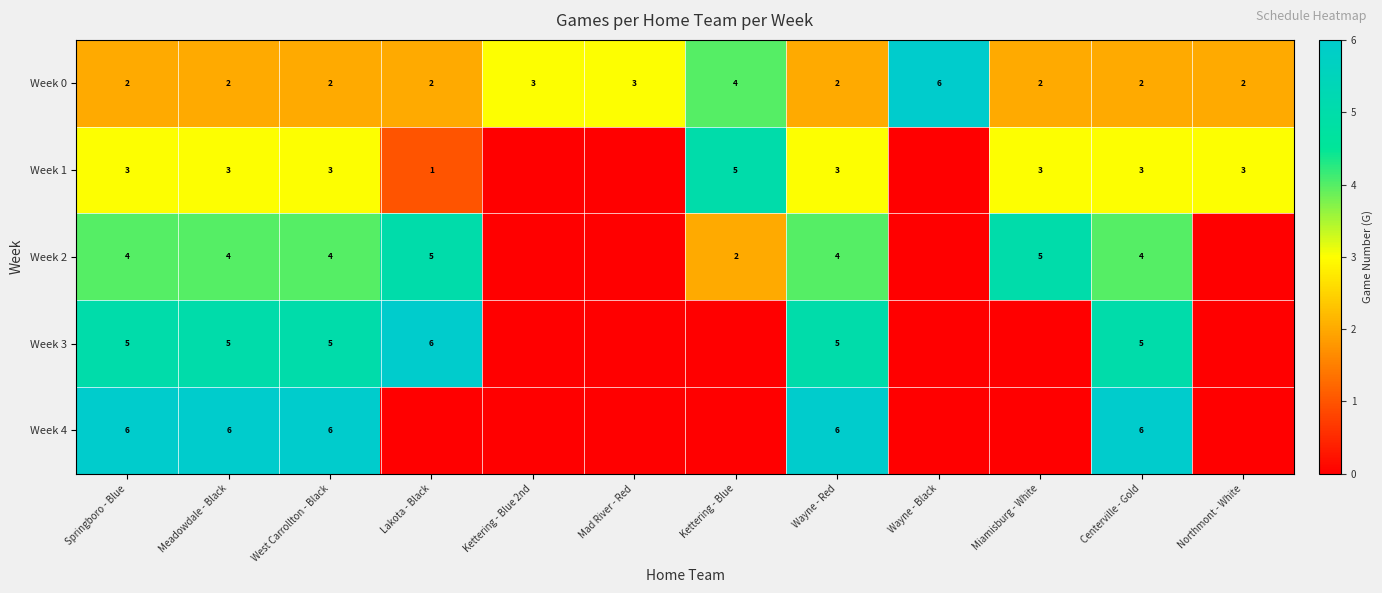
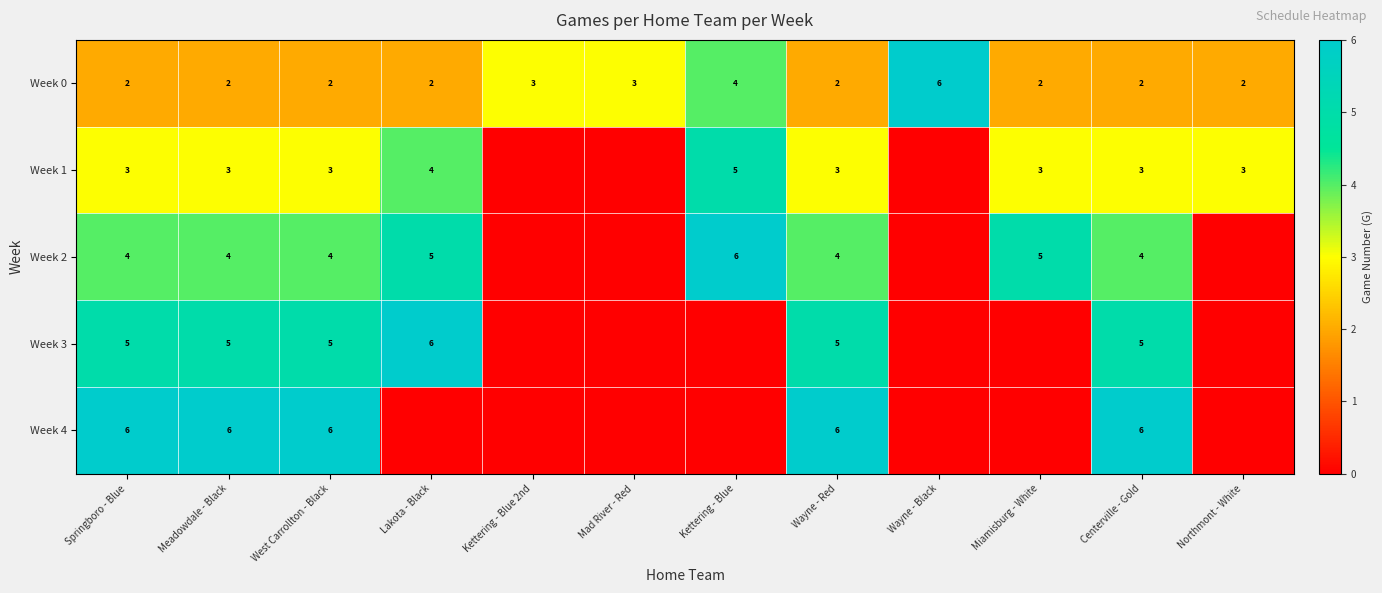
  {
    "Week 0": {
      "Springboro - Blue": 2,
      "Meadowdale - Black": 2,
      "West Carrollton - Black": 2,
      "Lakota - Black": 2,
      "Kettering - Blue 2nd": 3,
      "Mad River - Red": 3,
      "Kettering - Blue": 4,
      "Wayne - Red": 2,
      "Wayne - Black": 6,
      "Miamisburg - White": 2,
      "Centerville - Gold": 2,
      "Northmont - White": 2
    },
    "Week 1": {
      "Springboro - Blue": 3,
      "Meadowdale - Black": 3,
      "West Carrollton - Black": 3,
-     "Lakota - Black": 1,
+     "Lakota - Black": 4,
      "Kettering - Blue": 5,
      "Wayne - Red": 3,
      "Miamisburg - White": 3,
      "Centerville - Gold": 3,
      "Northmont - White": 3
    },
    "Week 2": {
      "Springboro - Blue": 4,
      "Meadowdale - Black": 4,
      "West Carrollton - Black": 4,
      "Lakota - Black": 5,
-     "Kettering - Blue": 2,
+     "Kettering - Blue": 6,
      "Wayne - Red": 4,
      "Miamisburg - White": 5,
      "Centerville - Gold": 4
    },
    "Week 3": {
      "Springboro - Blue": 5,
      "Meadowdale - Black": 5,
      "West Carrollton - Black": 5,
      "Lakota - Black": 6,
      "Wayne - Red": 5,
      "Centerville - Gold": 5
    },
    "Week 4": {
      "Springboro - Blue": 6,
      "Meadowdale - Black": 6,
      "West Carrollton - Black": 6,
      "Wayne - Red": 6,
      "Centerville - Gold": 6
    }
  }
